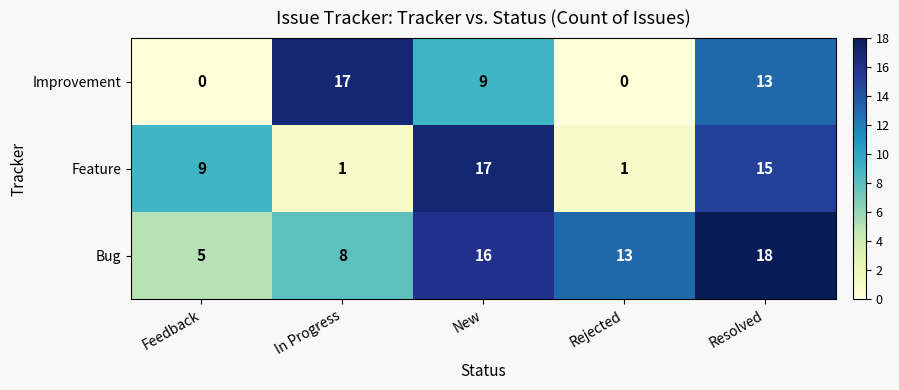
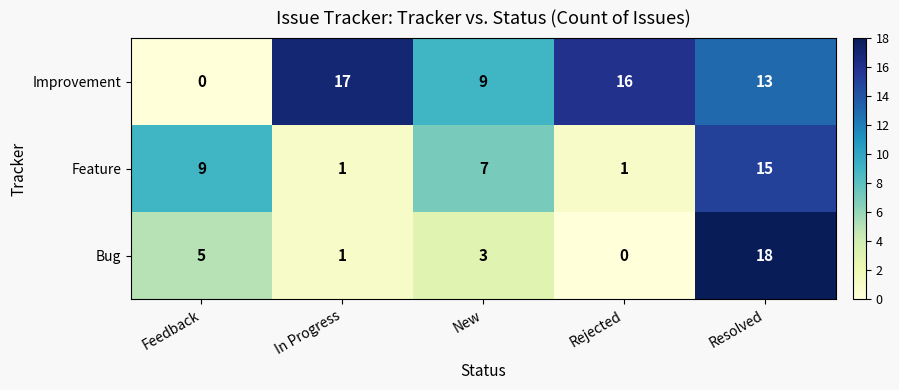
  {
    "Improvement": {
      "Feedback": 0,
      "In Progress": 17,
      "New": 9,
-     "Rejected": 0,
+     "Rejected": 16,
      "Resolved": 13
    },
    "Feature": {
      "Feedback": 9,
      "In Progress": 1,
-     "New": 17,
+     "New": 7,
      "Rejected": 1,
      "Resolved": 15
    },
    "Bug": {
      "Feedback": 5,
-     "In Progress": 8,
-     "New": 16,
-     "Rejected": 13,
+     "In Progress": 1,
+     "New": 3,
+     "Rejected": 0,
      "Resolved": 18
    }
  }
